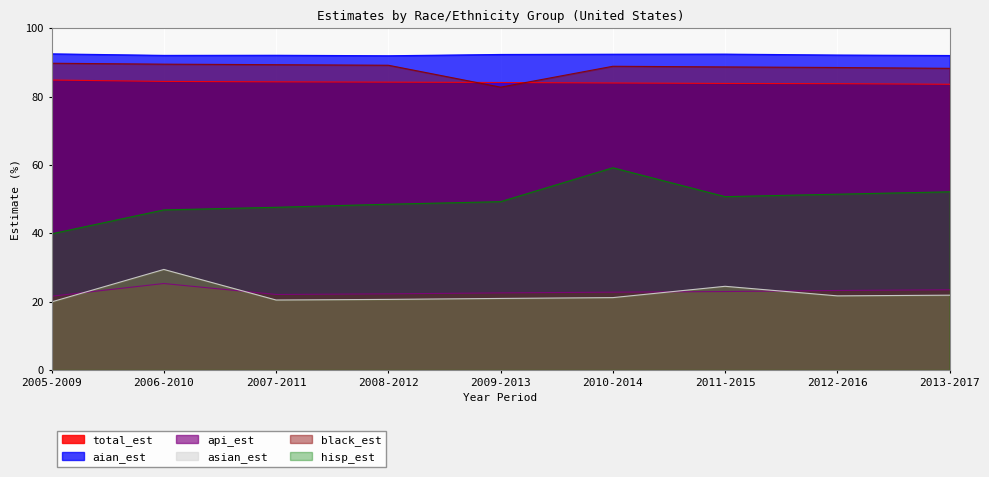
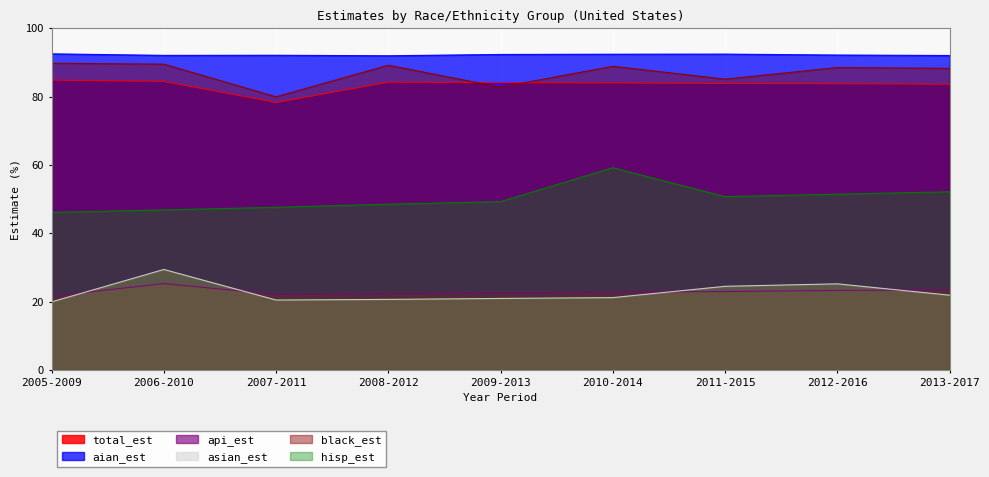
  {
    "total_est": {
      "2005-2009": 85,
      "2006-2010": 84,
-     "2007-2011": 84,
+     "2007-2011": 78,
      "2008-2012": 84,
      "2009-2013": 84,
      "2010-2014": 84,
      "2011-2015": 84,
      "2012-2016": 84,
      "2013-2017": 84
    },
    "aian_est": {
      "2005-2009": 93,
      "2006-2010": 92,
      "2007-2011": 92,
      "2008-2012": 92,
      "2009-2013": 92,
      "2010-2014": 92,
      "2011-2015": 92,
      "2012-2016": 92,
      "2013-2017": 92
    },
    "api_est": {
      "2005-2009": 22,
      "2006-2010": 25,
      "2007-2011": 22,
      "2008-2012": 22,
      "2009-2013": 23,
      "2010-2014": 23,
      "2011-2015": 23,
      "2012-2016": 23,
      "2013-2017": 23
    },
    "asian_est": {
      "2005-2009": 20,
      "2006-2010": 29,
      "2007-2011": 20,
      "2008-2012": 21,
      "2009-2013": 21,
      "2010-2014": 21,
      "2011-2015": 25,
-     "2012-2016": 22,
+     "2012-2016": 25,
      "2013-2017": 22
    },
    "black_est": {
      "2005-2009": 90,
      "2006-2010": 90,
-     "2007-2011": 89,
+     "2007-2011": 80,
      "2008-2012": 89,
      "2009-2013": 83,
      "2010-2014": 89,
-     "2011-2015": 89,
+     "2011-2015": 85,
      "2012-2016": 89,
      "2013-2017": 88
    },
    "hisp_est": {
-     "2005-2009": 40,
+     "2005-2009": 46,
      "2006-2010": 47,
      "2007-2011": 48,
      "2008-2012": 49,
      "2009-2013": 49,
      "2010-2014": 59,
      "2011-2015": 51,
      "2012-2016": 51,
      "2013-2017": 52
    }
  }
